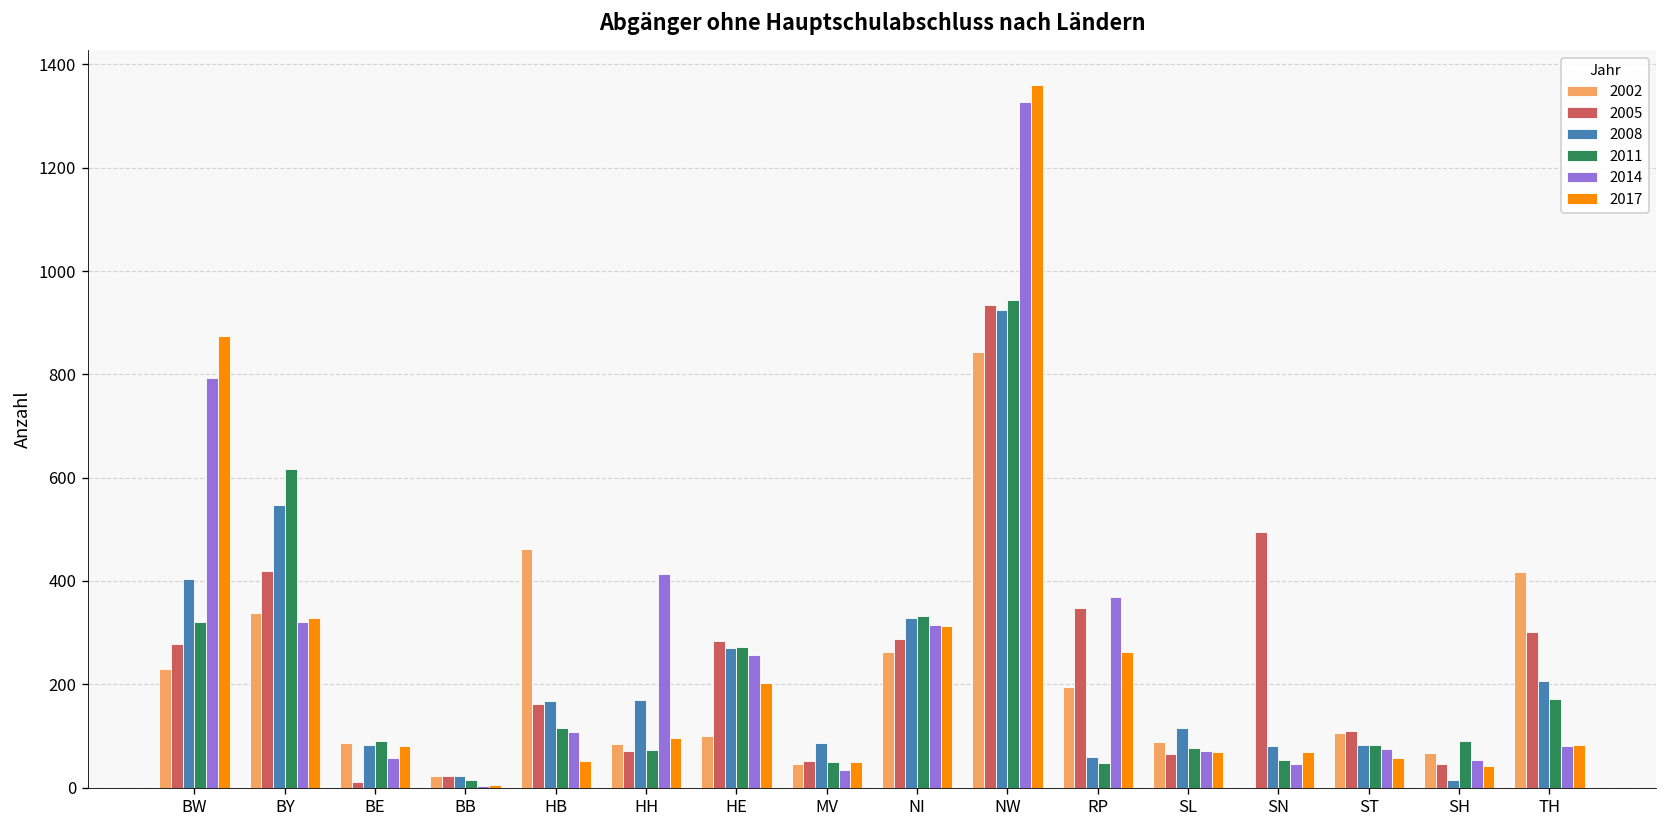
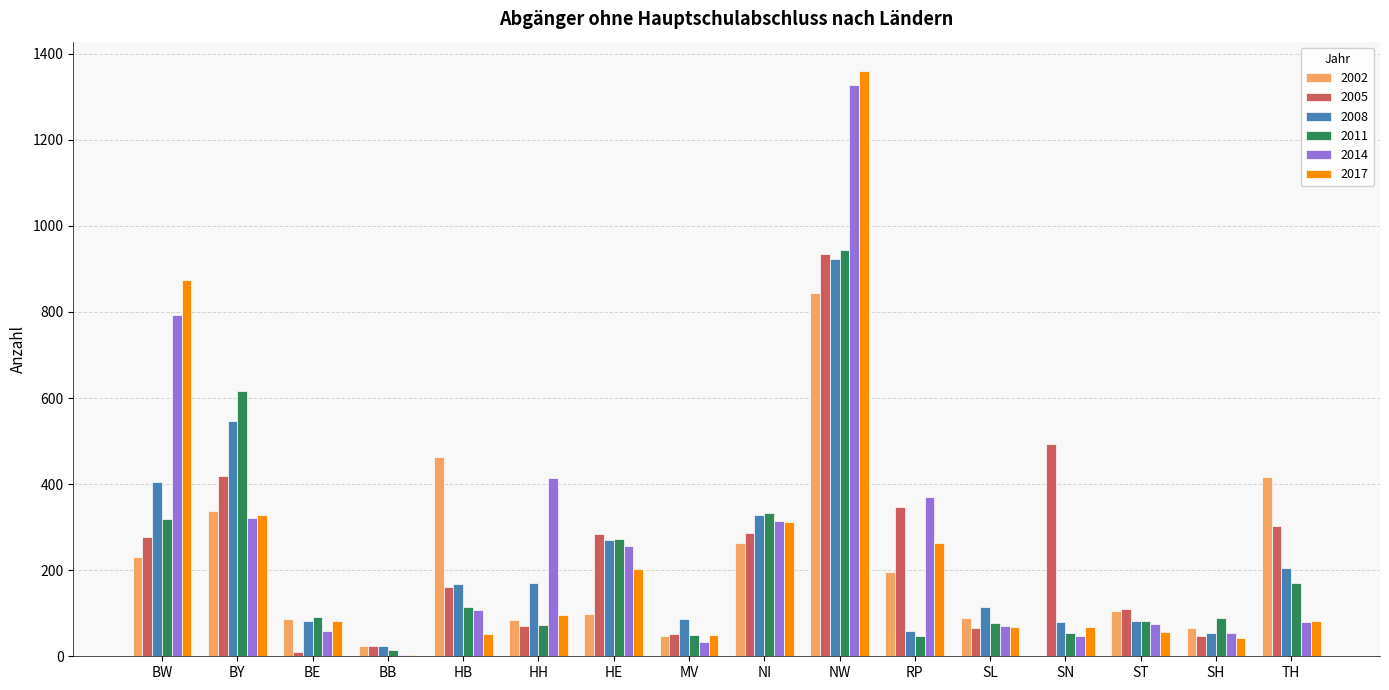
  {
    "2002": {
      "BW": 230,
      "BY": 340,
      "BE": 90,
      "BB": 20,
      "HB": 460,
      "HH": 80,
      "HE": 100,
      "MV": 50,
      "NI": 260,
      "NW": 840,
      "RP": 200,
      "SL": 90,
      "SN": 0,
      "ST": 110,
      "SH": 70,
      "TH": 420
    },
    "2005": {
      "BW": 280,
      "BY": 420,
      "BE": 10,
      "BB": 20,
      "HB": 160,
      "HH": 70,
      "HE": 280,
      "MV": 50,
      "NI": 290,
      "NW": 940,
      "RP": 350,
      "SL": 70,
      "SN": 490,
      "ST": 110,
      "SH": 50,
      "TH": 300
    },
    "2008": {
      "BW": 400,
      "BY": 550,
      "BE": 80,
      "BB": 20,
      "HB": 170,
      "HH": 170,
      "HE": 270,
      "MV": 90,
      "NI": 330,
      "NW": 920,
      "RP": 60,
      "SL": 120,
      "SN": 80,
      "ST": 80,
-     "SH": 20,
+     "SH": 50,
      "TH": 210
    },
    "2011": {
      "BW": 320,
      "BY": 620,
      "BE": 90,
      "BB": 10,
      "HB": 120,
      "HH": 70,
      "HE": 270,
      "MV": 50,
      "NI": 330,
      "NW": 940,
      "RP": 50,
      "SL": 80,
      "SN": 50,
      "ST": 80,
      "SH": 90,
      "TH": 170
    },
    "2014": {
      "BW": 790,
      "BY": 320,
      "BE": 60,
      "HB": 110,
      "HH": 410,
      "HE": 260,
      "MV": 30,
      "NI": 320,
      "NW": 1330,
      "RP": 370,
      "SL": 70,
      "SN": 50,
      "ST": 80,
      "SH": 50,
      "TH": 80
    },
    "2017": {
      "BW": 870,
      "BY": 330,
      "BE": 80,
      "HB": 50,
      "HH": 100,
      "HE": 200,
      "MV": 50,
      "NI": 310,
      "NW": 1360,
      "RP": 260,
      "SL": 70,
      "SN": 70,
      "ST": 60,
      "SH": 40,
      "TH": 80
    }
  }
